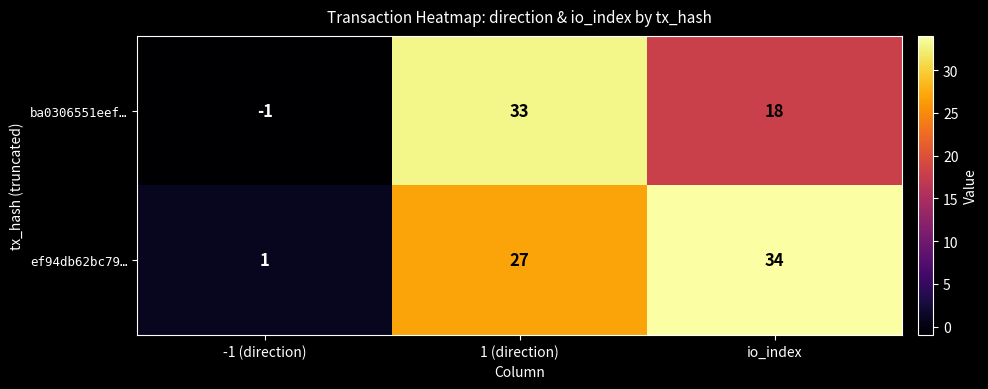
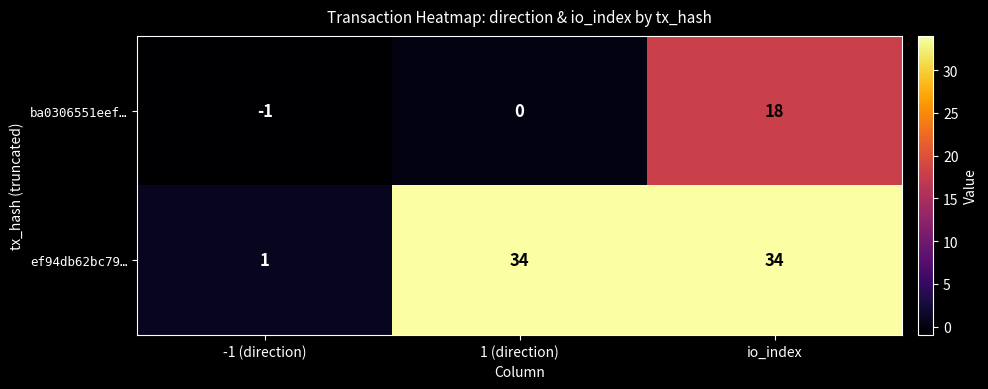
  {
    "ba0306551eef…": {
      "-1 (direction)": -1,
-     "1 (direction)": 33,
+     "1 (direction)": 0,
      "io_index": 18
    },
    "ef94db62bc79…": {
      "-1 (direction)": 1,
-     "1 (direction)": 27,
+     "1 (direction)": 34,
      "io_index": 34
    }
  }
